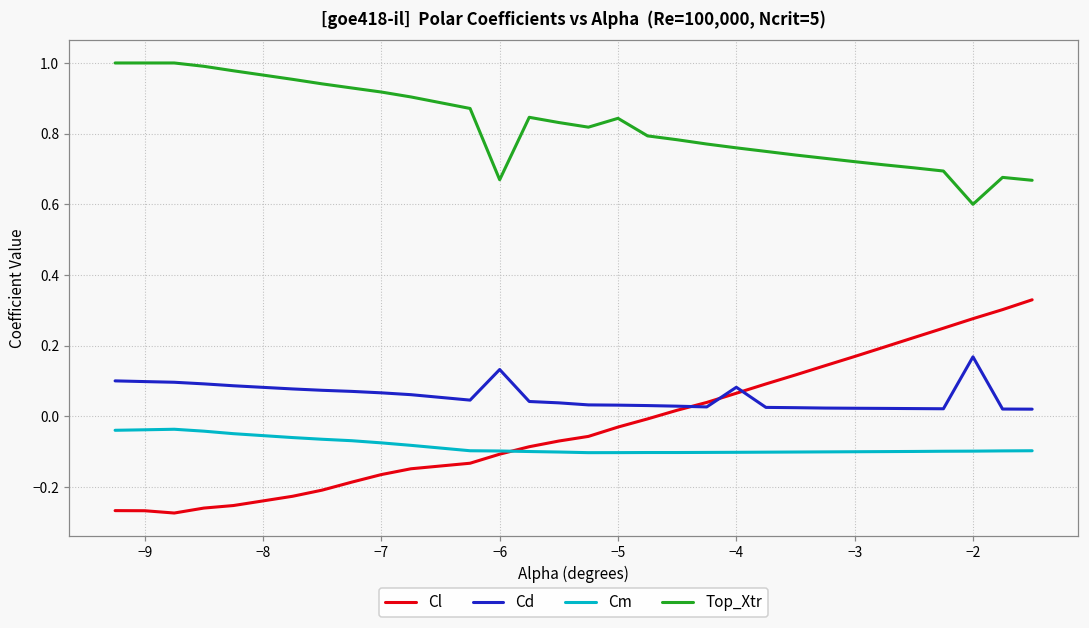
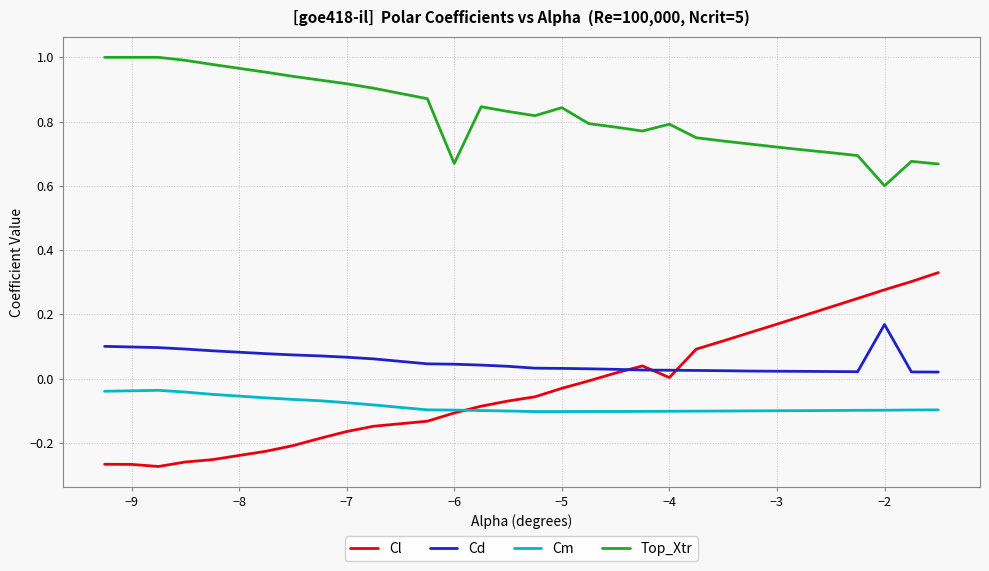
  {
    "Cl": {
      "−9": -0.27,
      "−7": -0.16,
      "−6": -0.11,
      "−5": -0.03,
-     "−4": 0.07,
+     "−4": 0.00,
      "−3": 0.17,
      "−2": 0.28
    },
    "Cd": {
      "−9": 0.10,
      "−7": 0.07,
-     "−6": 0.13,
+     "−6": 0.04,
      "−5": 0.03,
-     "−4": 0.08,
+     "−4": 0.03,
      "−3": 0.02,
      "−2": 0.17
    },
    "Cm": {
      "−9": -0.04,
      "−7": -0.07,
      "−6": -0.10,
      "−5": -0.10,
      "−4": -0.10,
      "−3": -0.10,
      "−2": -0.10
    },
    "Top_Xtr": {
      "−9": 1.00,
      "−7": 0.92,
      "−6": 0.67,
      "−5": 0.84,
-     "−4": 0.76,
+     "−4": 0.79,
      "−3": 0.72,
      "−2": 0.60
    }
  }
